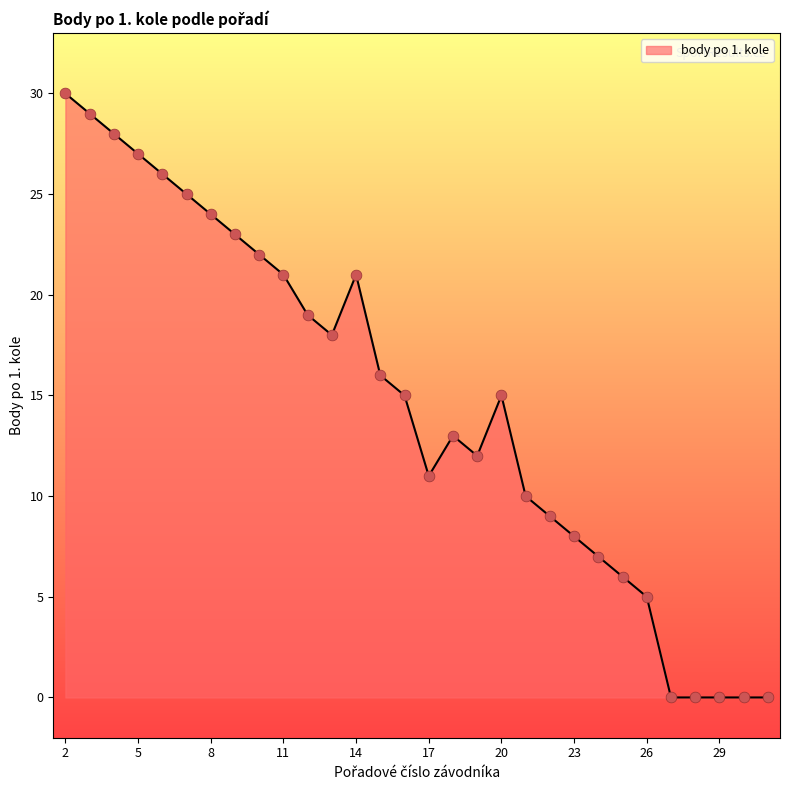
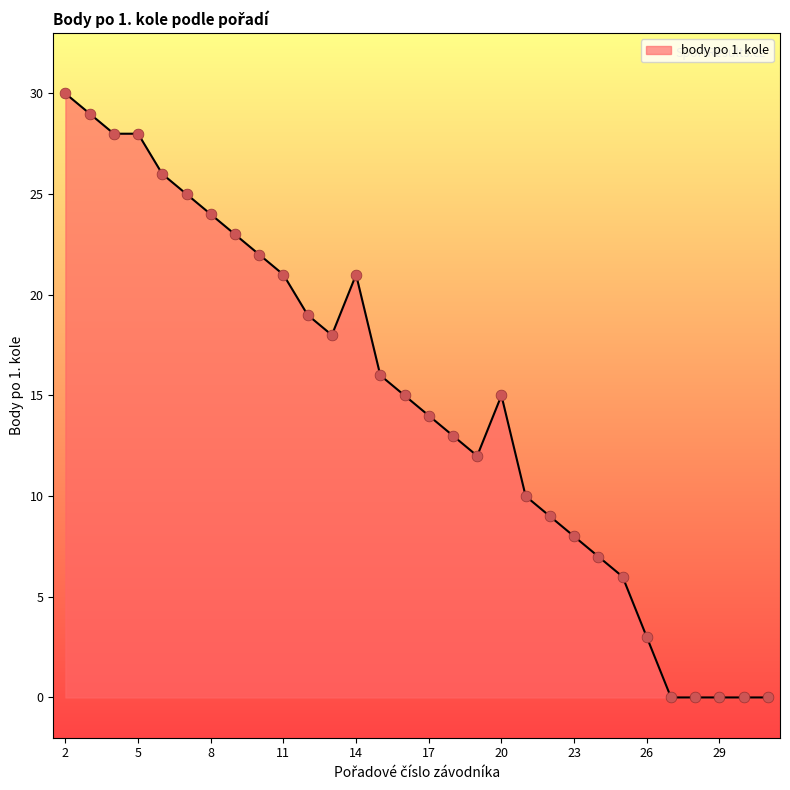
  {
    "2": 30,
-   "5": 27,
+   "5": 28,
    "8": 24,
    "11": 21,
    "14": 21,
-   "17": 11,
+   "17": 14,
    "20": 15,
    "23": 8,
-   "26": 5,
+   "26": 3,
    "29": 0
  }
